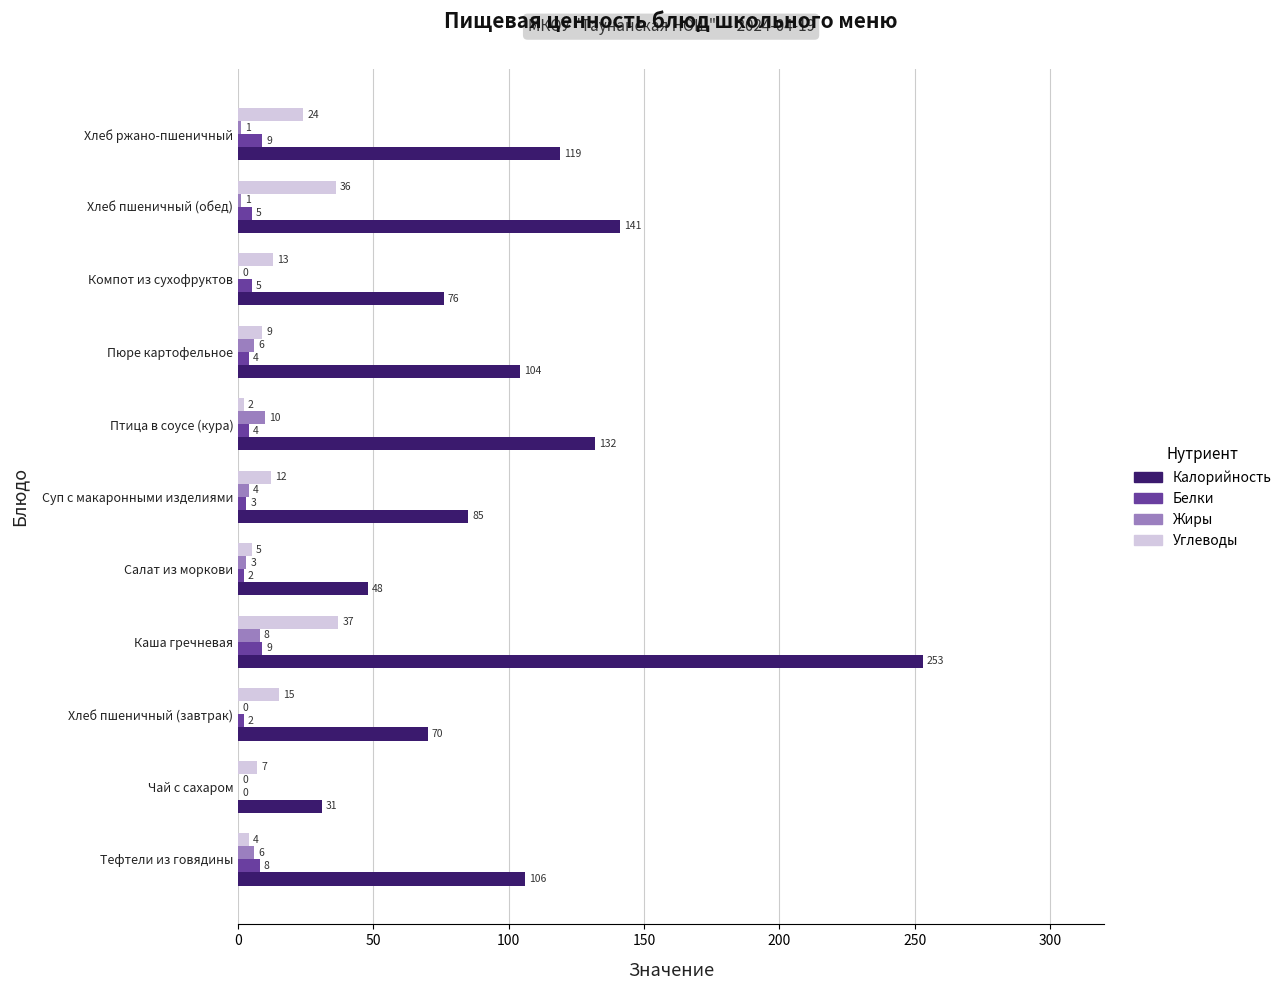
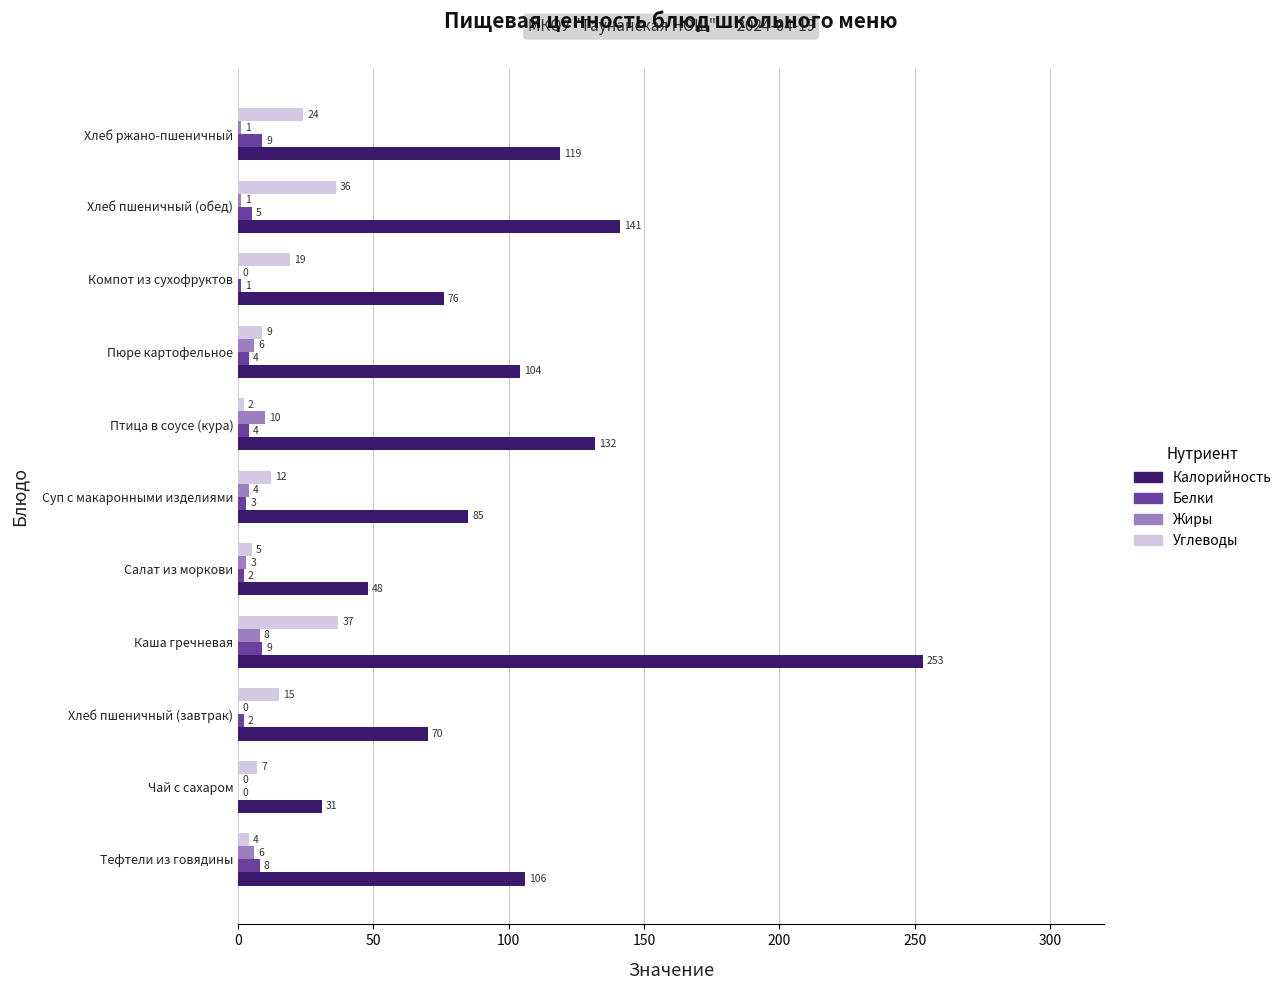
  {
    "Калорийность": {
      "Хлеб ржано-пшеничный": 119,
      "Хлеб пшеничный (обед)": 141,
      "Компот из сухофруктов": 76,
      "Пюре картофельное": 104,
      "Птица в соусе (кура)": 132,
      "Суп с макаронными изделиями": 85,
      "Салат из моркови": 48,
      "Каша гречневая": 253,
      "Хлеб пшеничный (завтрак)": 70,
      "Чай с сахаром": 31,
      "Тефтели из говядины": 106
    },
    "Белки": {
      "Хлеб ржано-пшеничный": 9,
      "Хлеб пшеничный (обед)": 5,
-     "Компот из сухофруктов": 5,
+     "Компот из сухофруктов": 1,
      "Пюре картофельное": 4,
      "Птица в соусе (кура)": 4,
      "Суп с макаронными изделиями": 3,
      "Салат из моркови": 2,
      "Каша гречневая": 9,
      "Хлеб пшеничный (завтрак)": 2,
      "Чай с сахаром": 0,
      "Тефтели из говядины": 8
    },
    "Жиры": {
      "Хлеб ржано-пшеничный": 1,
      "Хлеб пшеничный (обед)": 1,
      "Компот из сухофруктов": 0,
      "Пюре картофельное": 6,
      "Птица в соусе (кура)": 10,
      "Суп с макаронными изделиями": 4,
      "Салат из моркови": 3,
      "Каша гречневая": 8,
      "Хлеб пшеничный (завтрак)": 0,
      "Чай с сахаром": 0,
      "Тефтели из говядины": 6
    },
    "Углеводы": {
      "Хлеб ржано-пшеничный": 24,
      "Хлеб пшеничный (обед)": 36,
-     "Компот из сухофруктов": 13,
+     "Компот из сухофруктов": 19,
      "Пюре картофельное": 9,
      "Птица в соусе (кура)": 2,
      "Суп с макаронными изделиями": 12,
      "Салат из моркови": 5,
      "Каша гречневая": 37,
      "Хлеб пшеничный (завтрак)": 15,
      "Чай с сахаром": 7,
      "Тефтели из говядины": 4
    }
  }
